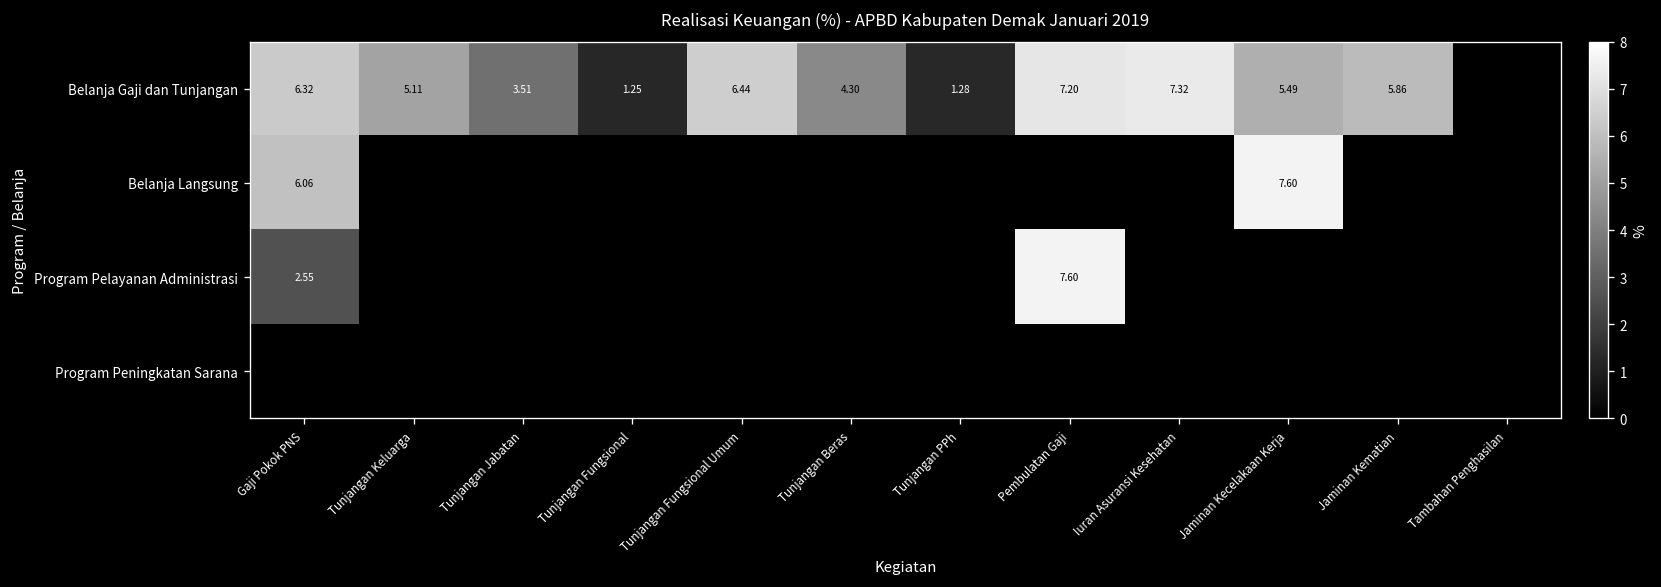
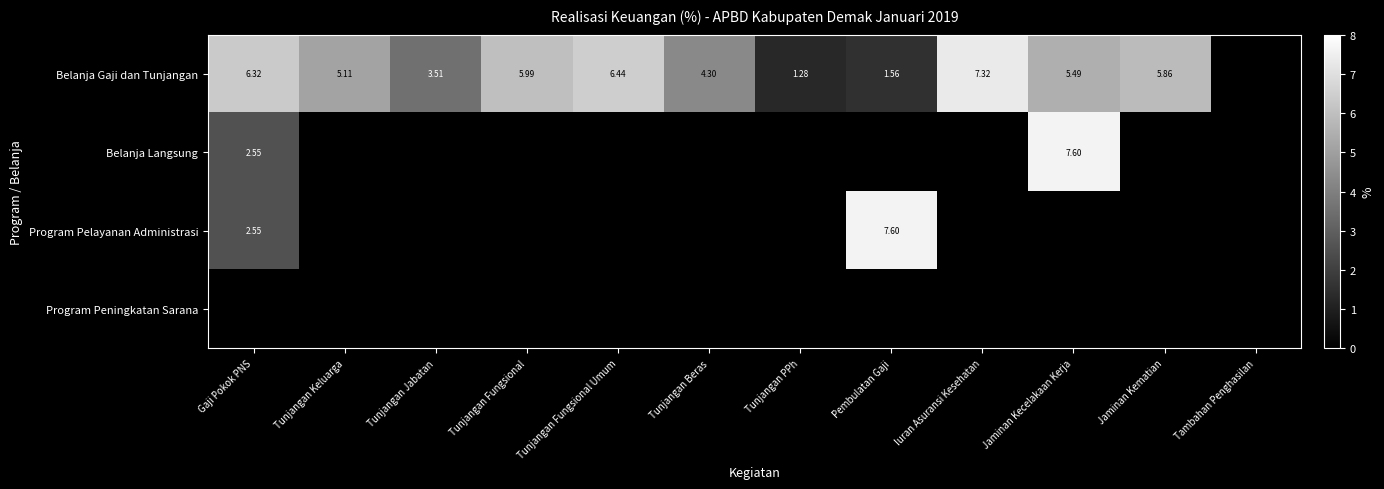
  {
    "Belanja Gaji dan Tunjangan": {
      "Gaji Pokok PNS": 6.32,
      "Tunjangan Keluarga": 5.11,
      "Tunjangan Jabatan": 3.51,
-     "Tunjangan Fungsional": 1.25,
+     "Tunjangan Fungsional": 5.99,
      "Tunjangan Fungsional Umum": 6.44,
      "Tunjangan Beras": 4.30,
      "Tunjangan PPh": 1.28,
-     "Pembulatan Gaji": 7.20,
+     "Pembulatan Gaji": 1.56,
      "Iuran Asuransi Kesehatan": 7.32,
      "Jaminan Kecelakaan Kerja": 5.49,
      "Jaminan Kematian": 5.86
    },
    "Belanja Langsung": {
-     "Gaji Pokok PNS": 6.06,
+     "Gaji Pokok PNS": 2.55,
      "Jaminan Kecelakaan Kerja": 7.60
    },
    "Program Pelayanan Administrasi": {
      "Gaji Pokok PNS": 2.55,
      "Pembulatan Gaji": 7.60
    }
  }
